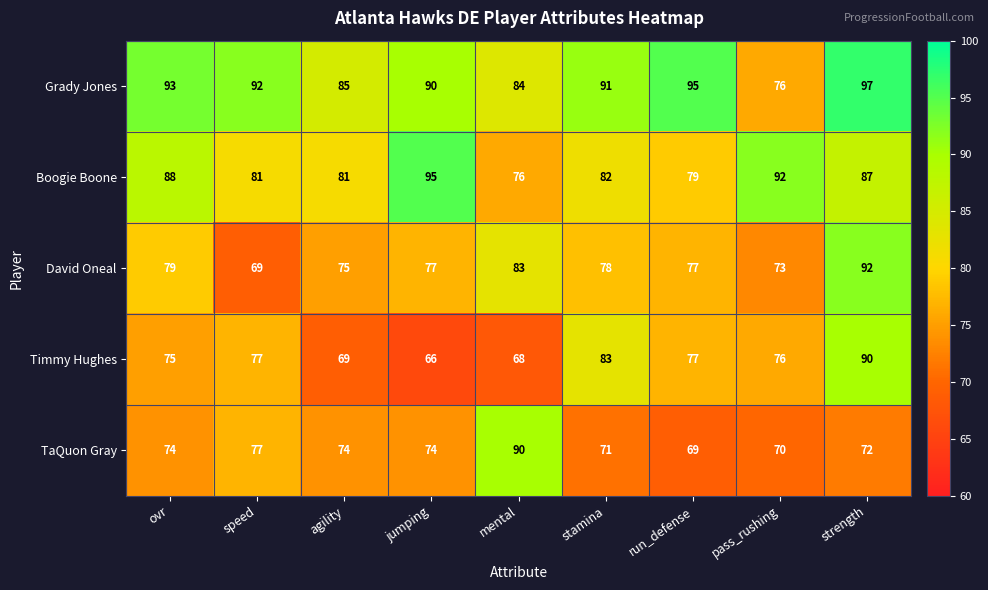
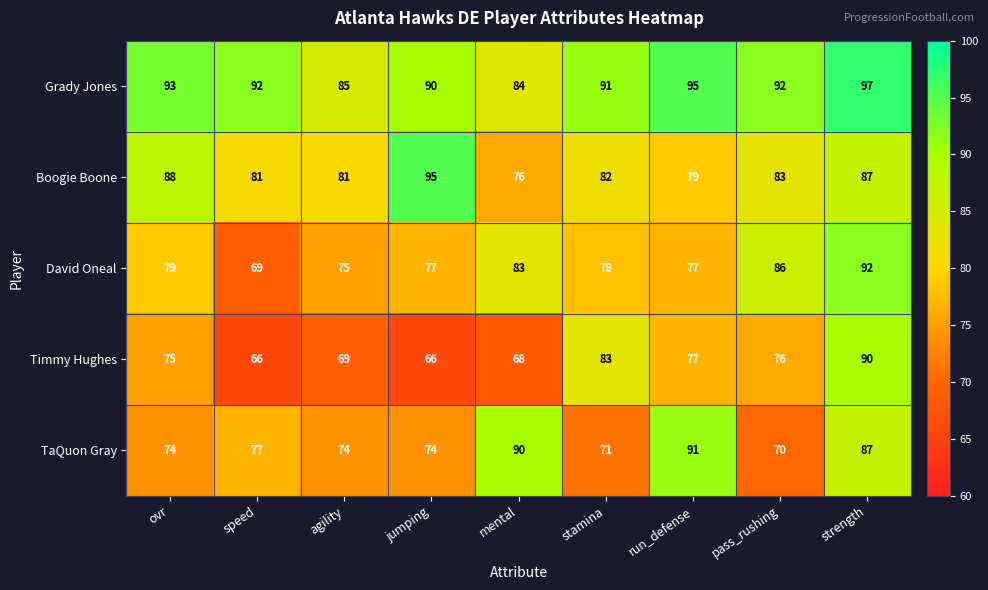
  {
    "Grady Jones": {
      "ovr": 93,
      "speed": 92,
      "agility": 85,
      "jumping": 90,
      "mental": 84,
      "stamina": 91,
      "run_defense": 95,
-     "pass_rushing": 76,
+     "pass_rushing": 92,
      "strength": 97
    },
    "Boogie Boone": {
      "ovr": 88,
      "speed": 81,
      "agility": 81,
      "jumping": 95,
      "mental": 76,
      "stamina": 82,
      "run_defense": 79,
-     "pass_rushing": 92,
+     "pass_rushing": 83,
      "strength": 87
    },
    "David Oneal": {
      "ovr": 79,
      "speed": 69,
      "agility": 75,
      "jumping": 77,
      "mental": 83,
      "stamina": 78,
      "run_defense": 77,
-     "pass_rushing": 73,
+     "pass_rushing": 86,
      "strength": 92
    },
    "Timmy Hughes": {
      "ovr": 75,
-     "speed": 77,
+     "speed": 66,
      "agility": 69,
      "jumping": 66,
      "mental": 68,
      "stamina": 83,
      "run_defense": 77,
      "pass_rushing": 76,
      "strength": 90
    },
    "TaQuon Gray": {
      "ovr": 74,
      "speed": 77,
      "agility": 74,
      "jumping": 74,
      "mental": 90,
      "stamina": 71,
-     "run_defense": 69,
+     "run_defense": 91,
      "pass_rushing": 70,
-     "strength": 72
+     "strength": 87
    }
  }
